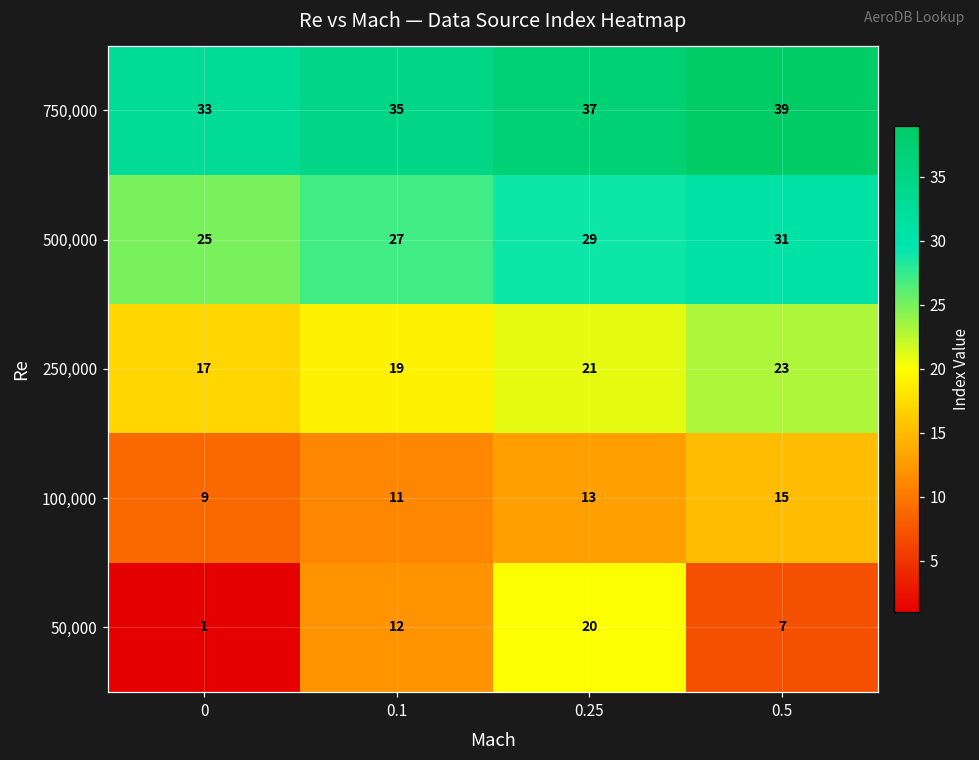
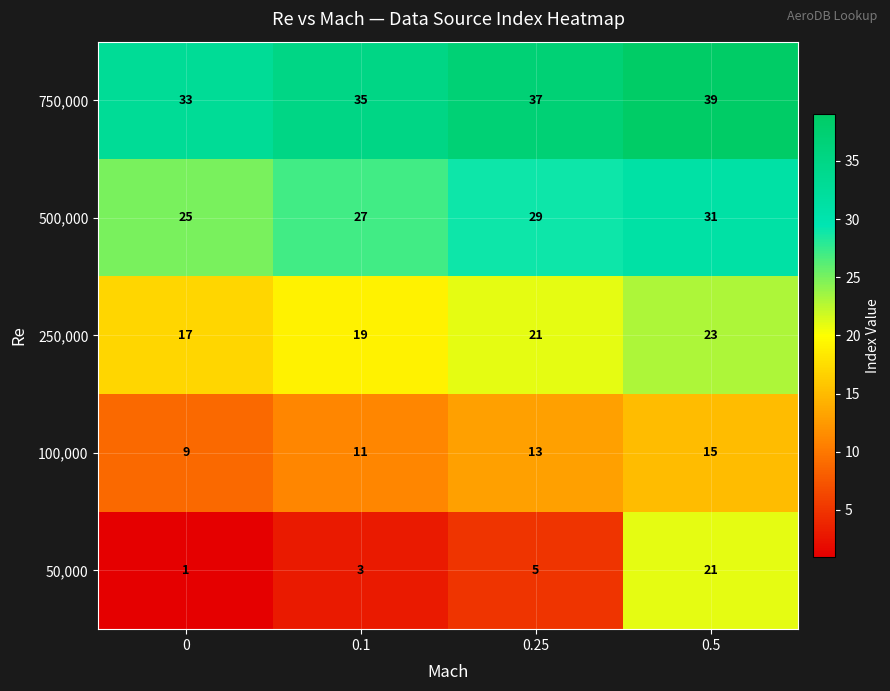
  {
    "750,000": {
      "0": 33,
      "0.1": 35,
      "0.25": 37,
      "0.5": 39
    },
    "500,000": {
      "0": 25,
      "0.1": 27,
      "0.25": 29,
      "0.5": 31
    },
    "250,000": {
      "0": 17,
      "0.1": 19,
      "0.25": 21,
      "0.5": 23
    },
    "100,000": {
      "0": 9,
      "0.1": 11,
      "0.25": 13,
      "0.5": 15
    },
    "50,000": {
      "0": 1,
-     "0.1": 12,
-     "0.25": 20,
-     "0.5": 7
+     "0.1": 3,
+     "0.25": 5,
+     "0.5": 21
    }
  }
